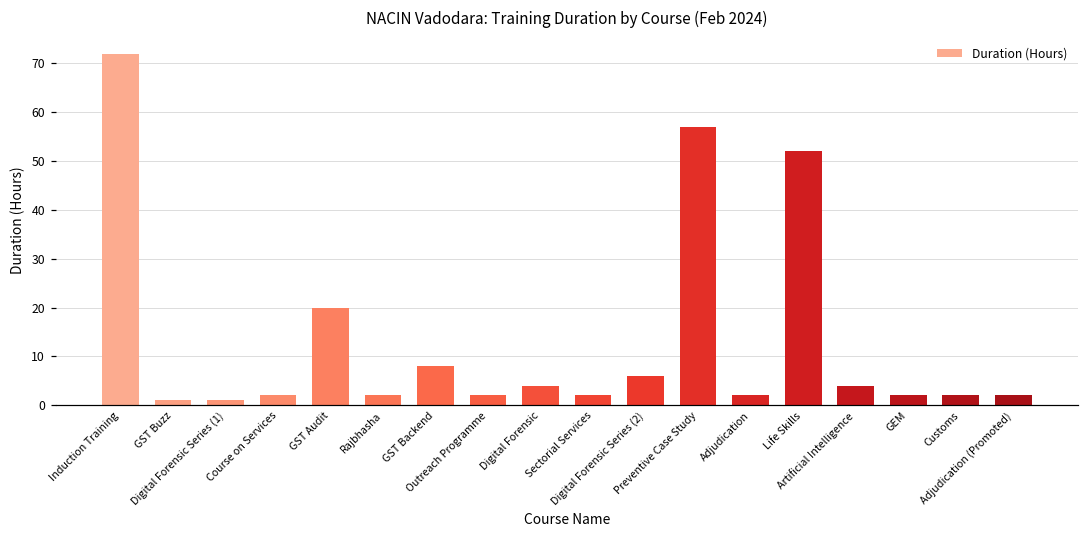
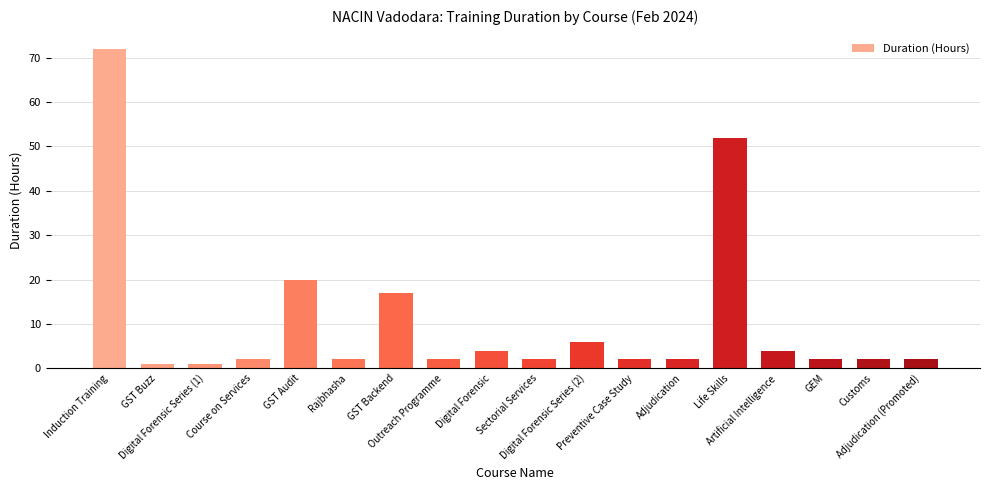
  {
    "Induction Training": 72,
    "GST Buzz": 1,
    "Digital Forensic Series (1)": 1,
    "Course on Services": 2,
    "GST Audit": 20,
    "Rajbhasha": 2,
-   "GST Backend": 8,
+   "GST Backend": 17,
    "Outreach Programme": 2,
    "Digital Forensic": 4,
    "Sectorial Services": 2,
    "Digital Forensic Series (2)": 6,
-   "Preventive Case Study": 57,
+   "Preventive Case Study": 2,
    "Adjudication": 2,
    "Life Skills": 52,
    "Artificial Intelligence": 4,
    "GEM": 2,
    "Customs": 2,
    "Adjudication (Promoted)": 2
  }
